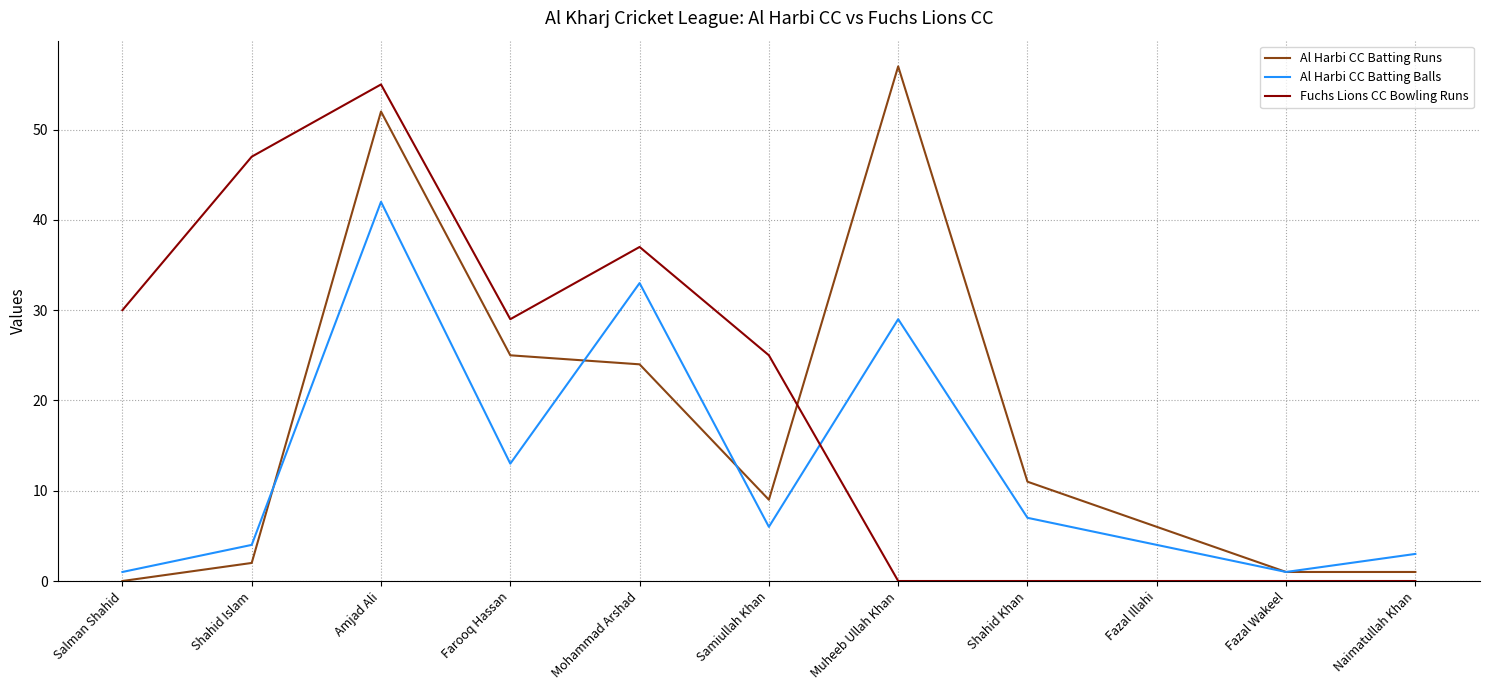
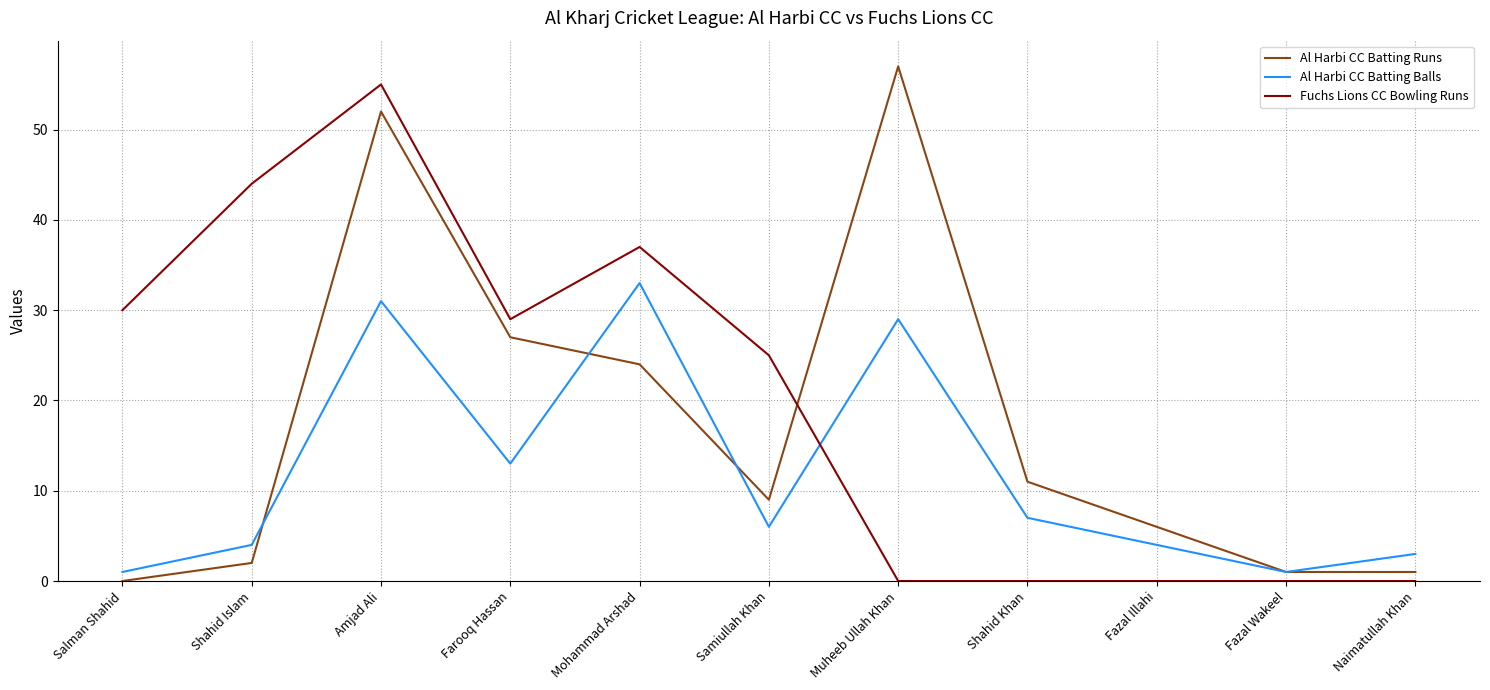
  {
    "Al Harbi CC Batting Runs": {
      "Salman Shahid": 0,
      "Shahid Islam": 2,
      "Amjad Ali": 52,
-     "Farooq Hassan": 25,
+     "Farooq Hassan": 27,
      "Mohammad Arshad": 24,
      "Samiullah Khan": 9,
      "Muheeb Ullah Khan": 57,
      "Shahid Khan": 11,
      "Fazal Illahi": 6,
      "Naimatullah Khan": 1
    },
    "Al Harbi CC Batting Balls": {
      "Salman Shahid": 1,
      "Shahid Islam": 4,
-     "Amjad Ali": 42,
+     "Amjad Ali": 31,
      "Farooq Hassan": 13,
      "Mohammad Arshad": 33,
      "Samiullah Khan": 6,
      "Muheeb Ullah Khan": 29,
      "Shahid Khan": 7,
      "Fazal Illahi": 4,
      "Naimatullah Khan": 3
    },
    "Fuchs Lions CC Bowling Runs": {
      "Salman Shahid": 30,
-     "Shahid Islam": 47,
+     "Shahid Islam": 44,
      "Amjad Ali": 55,
      "Farooq Hassan": 29,
      "Mohammad Arshad": 37,
      "Samiullah Khan": 25,
      "Muheeb Ullah Khan": 0,
      "Shahid Khan": 0,
      "Fazal Illahi": 0,
      "Fazal Wakeel": 0,
      "Naimatullah Khan": 0
    }
  }
